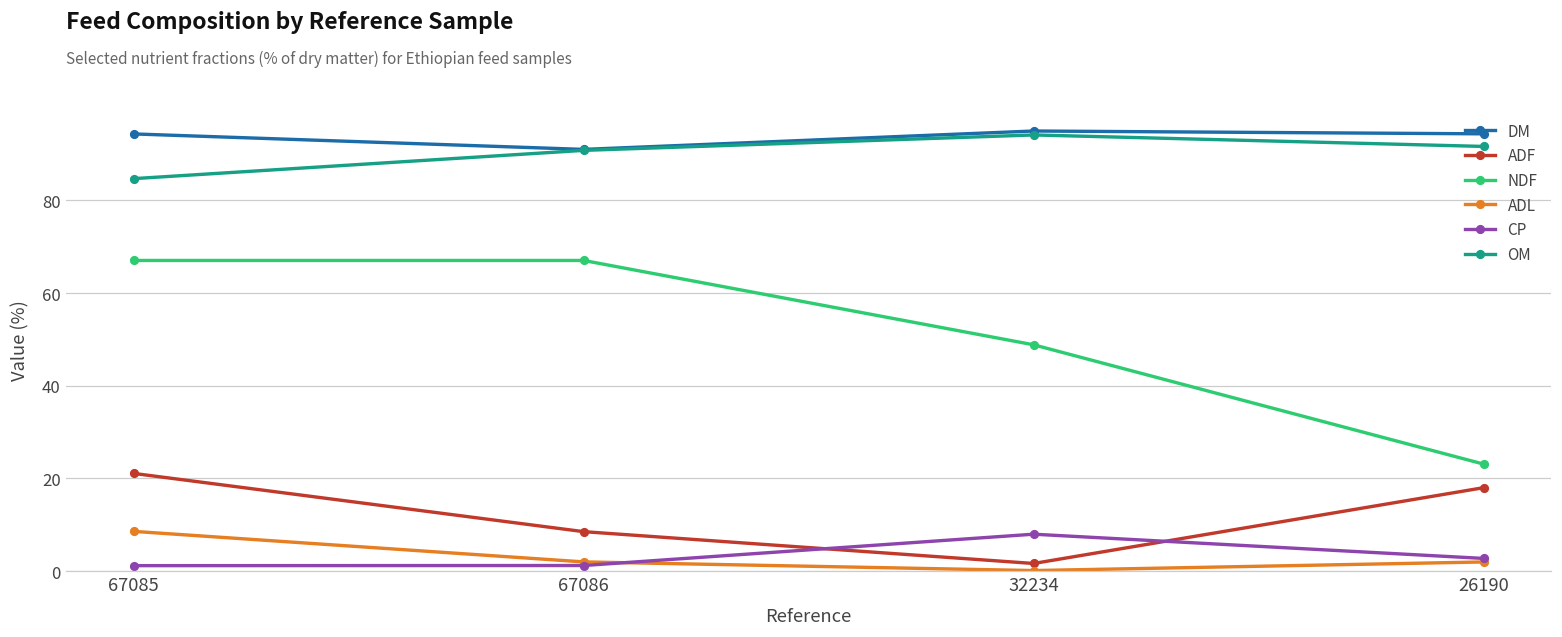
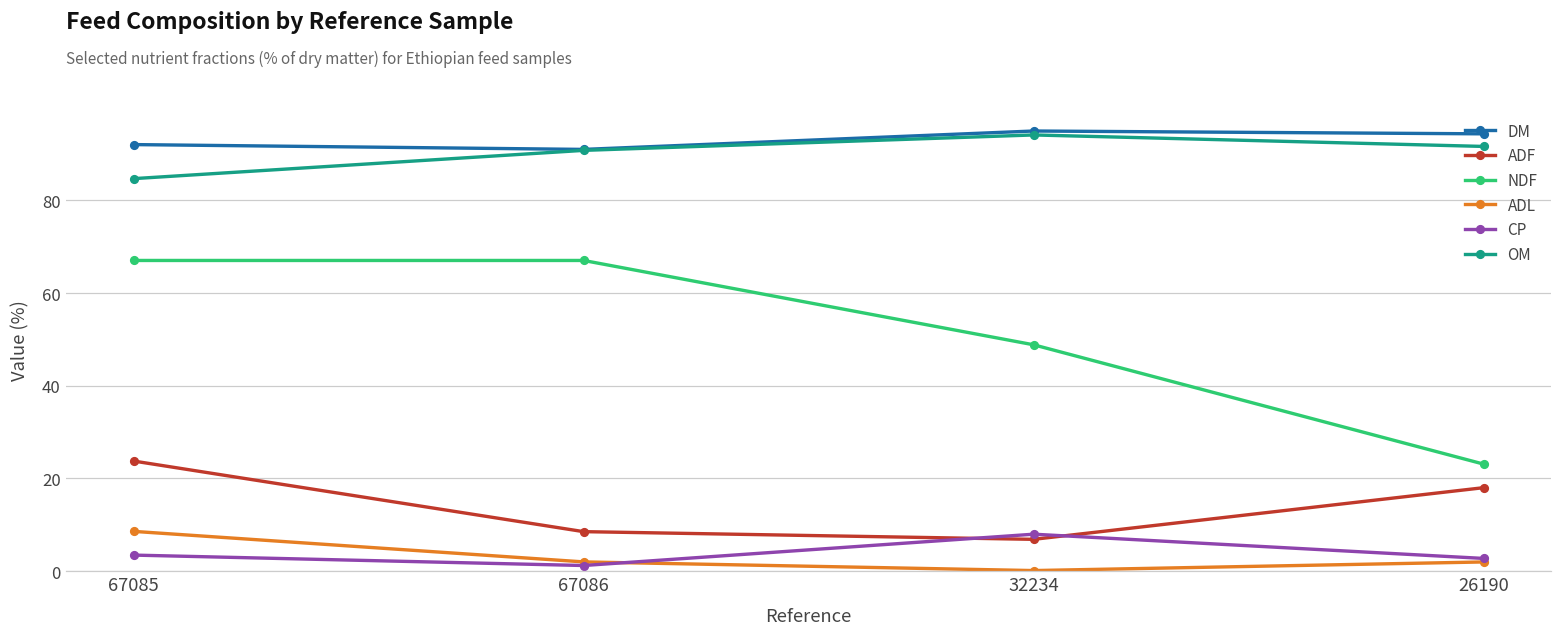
  {
    "DM": {
-     "67085": 94,
+     "67085": 92,
      "32234": 95,
      "26190": 94
    },
    "ADF": {
-     "67085": 21,
+     "67085": 24,
      "67086": 9,
-     "32234": 2,
+     "32234": 7,
      "26190": 18
    },
    "ADL": {
      "67085": 9,
      "67086": 2,
      "32234": 0,
      "26190": 2
    },
    "CP": {
-     "67085": 1,
+     "67085": 3,
      "67086": 1,
      "32234": 8,
      "26190": 3
    }
  }
